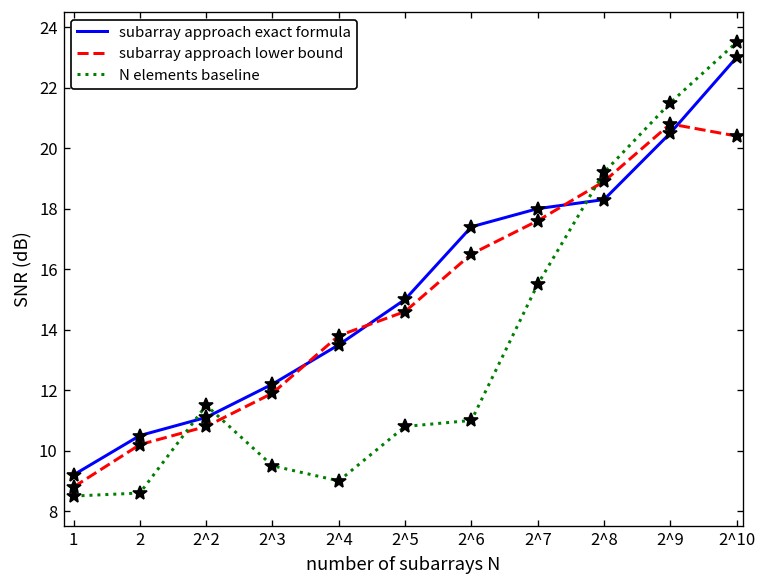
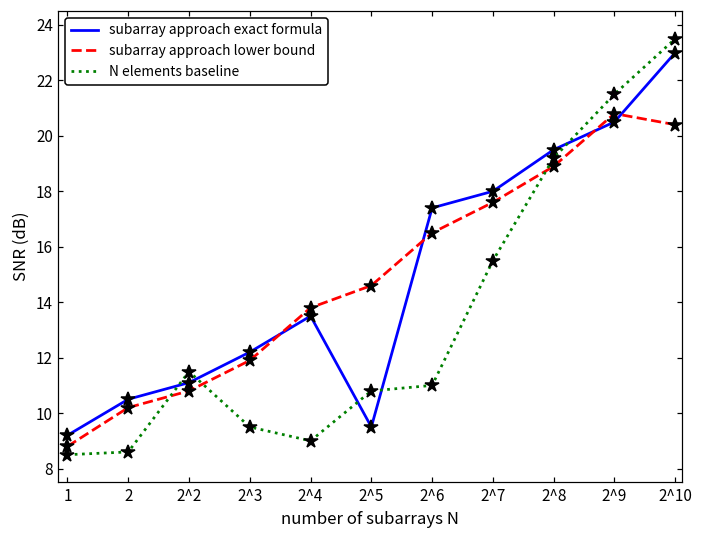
  {
    "subarray approach exact formula": {
      "1": 9.2,
      "2": 10.5,
      "2^2": 11.1,
      "2^3": 12.2,
      "2^4": 13.5,
-     "2^5": 15.0,
+     "2^5": 9.5,
      "2^6": 17.4,
      "2^7": 18.0,
-     "2^8": 18.3,
+     "2^8": 19.5,
      "2^9": 20.5,
      "2^10": 23.0
    },
    "subarray approach lower bound": {
      "1": 8.8,
      "2": 10.2,
      "2^2": 10.8,
      "2^3": 11.9,
      "2^4": 13.8,
      "2^5": 14.6,
      "2^6": 16.5,
      "2^7": 17.6,
      "2^8": 18.9,
      "2^9": 20.8,
      "2^10": 20.4
    },
    "N elements baseline": {
      "1": 8.5,
      "2": 8.6,
      "2^2": 11.5,
      "2^3": 9.5,
      "2^4": 9.0,
      "2^5": 10.8,
      "2^6": 11.0,
      "2^7": 15.5,
      "2^8": 19.2,
      "2^9": 21.5,
      "2^10": 23.5
    }
  }
